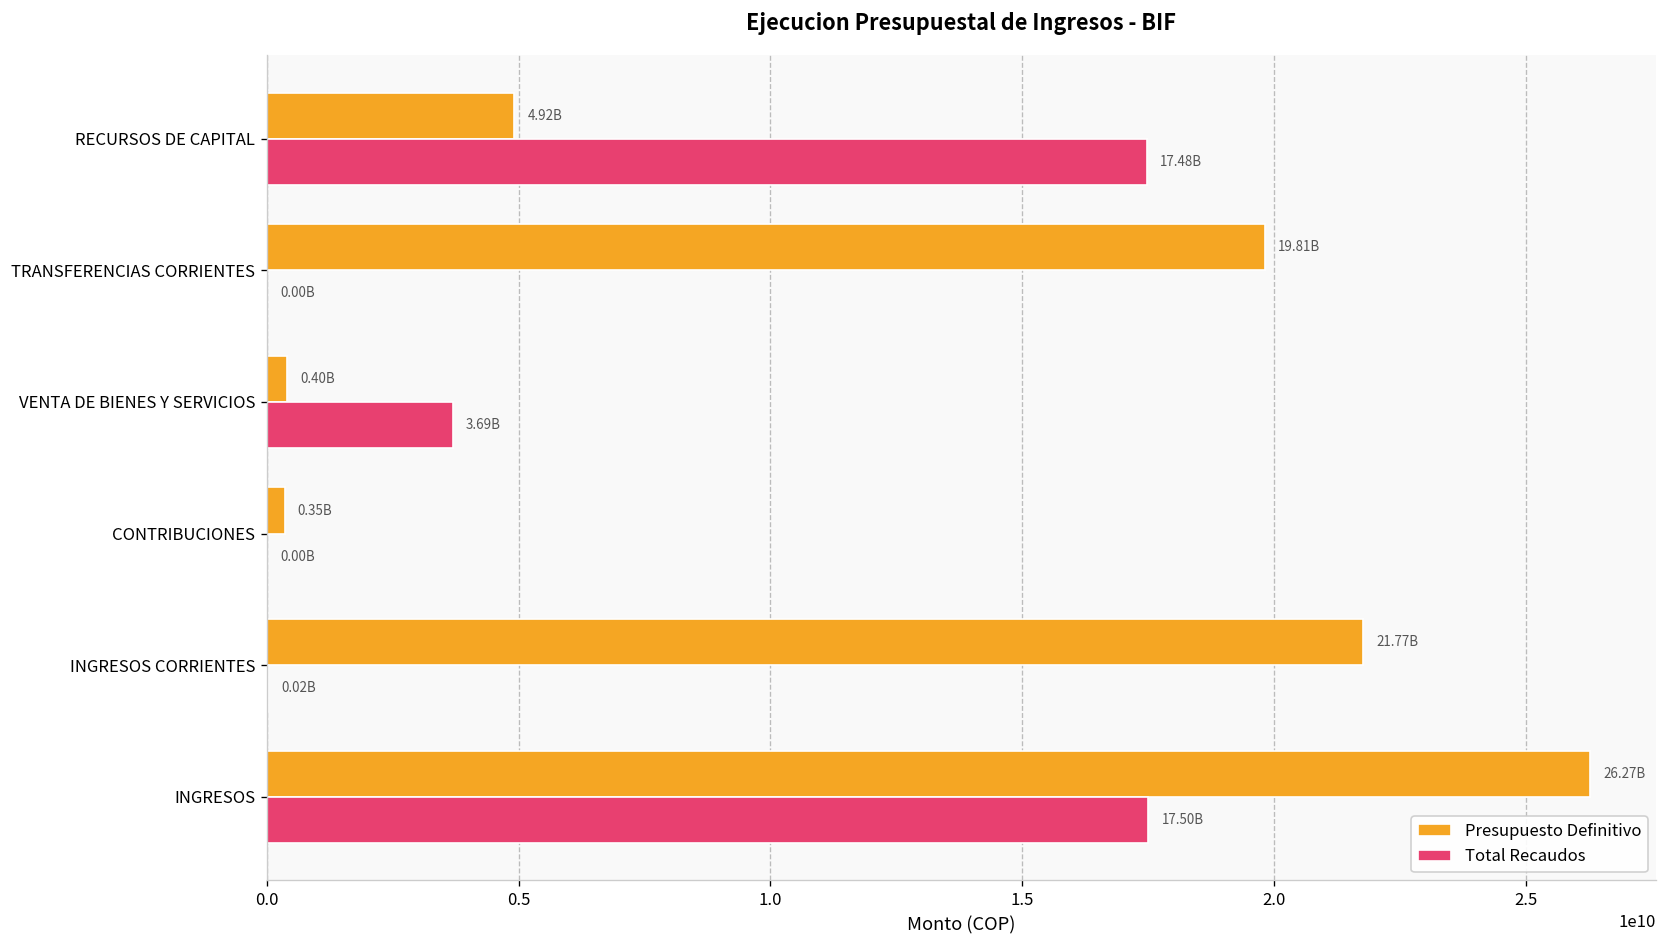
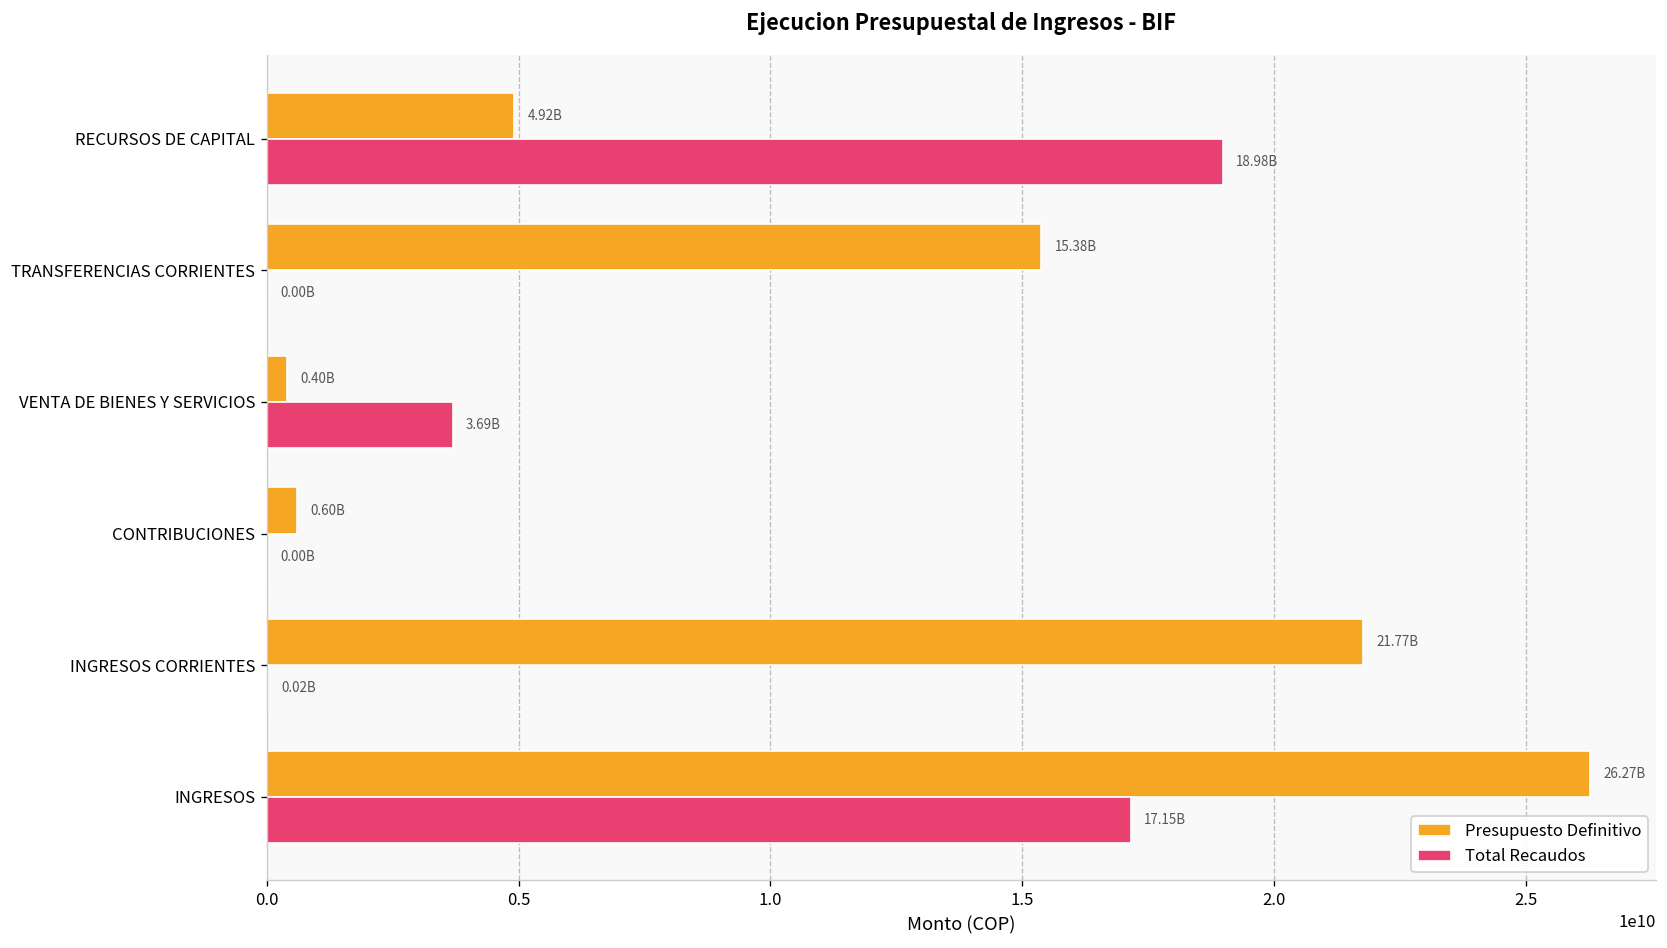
  {
    "Presupuesto Definitivo": {
      "RECURSOS DE CAPITAL": "4.92B",
-     "TRANSFERENCIAS CORRIENTES": "19.81B",
+     "TRANSFERENCIAS CORRIENTES": "15.38B",
      "VENTA DE BIENES Y SERVICIOS": "0.40B",
-     "CONTRIBUCIONES": "0.35B",
+     "CONTRIBUCIONES": "0.60B",
      "INGRESOS CORRIENTES": "21.77B",
      "INGRESOS": "26.27B"
    },
    "Total Recaudos": {
-     "RECURSOS DE CAPITAL": "17.48B",
+     "RECURSOS DE CAPITAL": "18.98B",
      "TRANSFERENCIAS CORRIENTES": "0.00B",
      "VENTA DE BIENES Y SERVICIOS": "3.69B",
      "CONTRIBUCIONES": "0.00B",
      "INGRESOS CORRIENTES": "0.02B",
-     "INGRESOS": "17.50B"
+     "INGRESOS": "17.15B"
    }
  }
